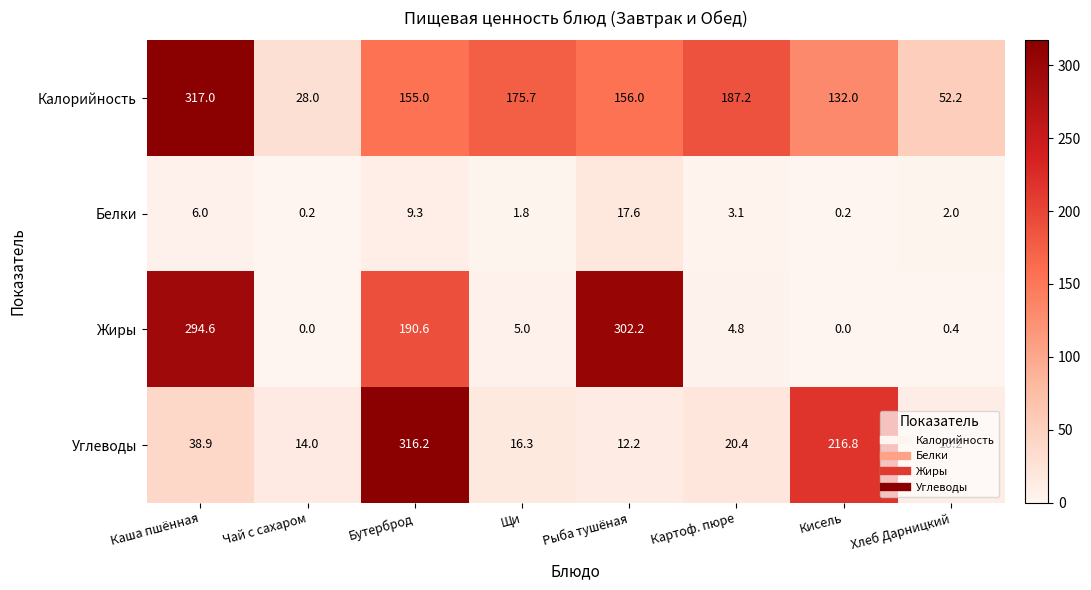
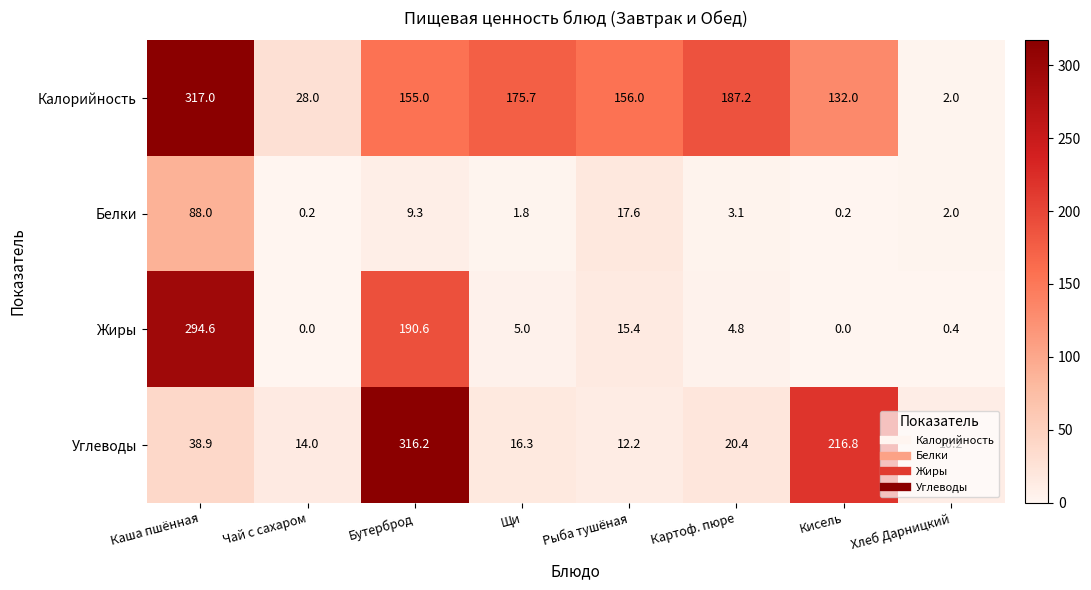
  {
    "Калорийность": {
      "Каша пшённая": 317.0,
      "Чай с сахаром": 28.0,
      "Бутерброд": 155.0,
      "Щи": 175.7,
      "Рыба тушёная": 156.0,
      "Картоф. пюре": 187.2,
      "Кисель": 132.0,
-     "Хлеб Дарницкий": 52.2
+     "Хлеб Дарницкий": 2.0
    },
    "Белки": {
-     "Каша пшённая": 6.0,
+     "Каша пшённая": 88.0,
      "Чай с сахаром": 0.2,
      "Бутерброд": 9.3,
      "Щи": 1.8,
      "Рыба тушёная": 17.6,
      "Картоф. пюре": 3.1,
      "Кисель": 0.2,
      "Хлеб Дарницкий": 2.0
    },
    "Жиры": {
      "Каша пшённая": 294.6,
      "Чай с сахаром": 0.0,
      "Бутерброд": 190.6,
      "Щи": 5.0,
-     "Рыба тушёная": 302.2,
+     "Рыба тушёная": 15.4,
      "Картоф. пюре": 4.8,
      "Кисель": 0.0,
      "Хлеб Дарницкий": 0.4
    },
    "Углеводы": {
      "Каша пшённая": 38.9,
      "Чай с сахаром": 14.0,
      "Бутерброд": 316.2,
      "Щи": 16.3,
      "Рыба тушёная": 12.2,
      "Картоф. пюре": 20.4,
      "Кисель": 216.8
    }
  }
